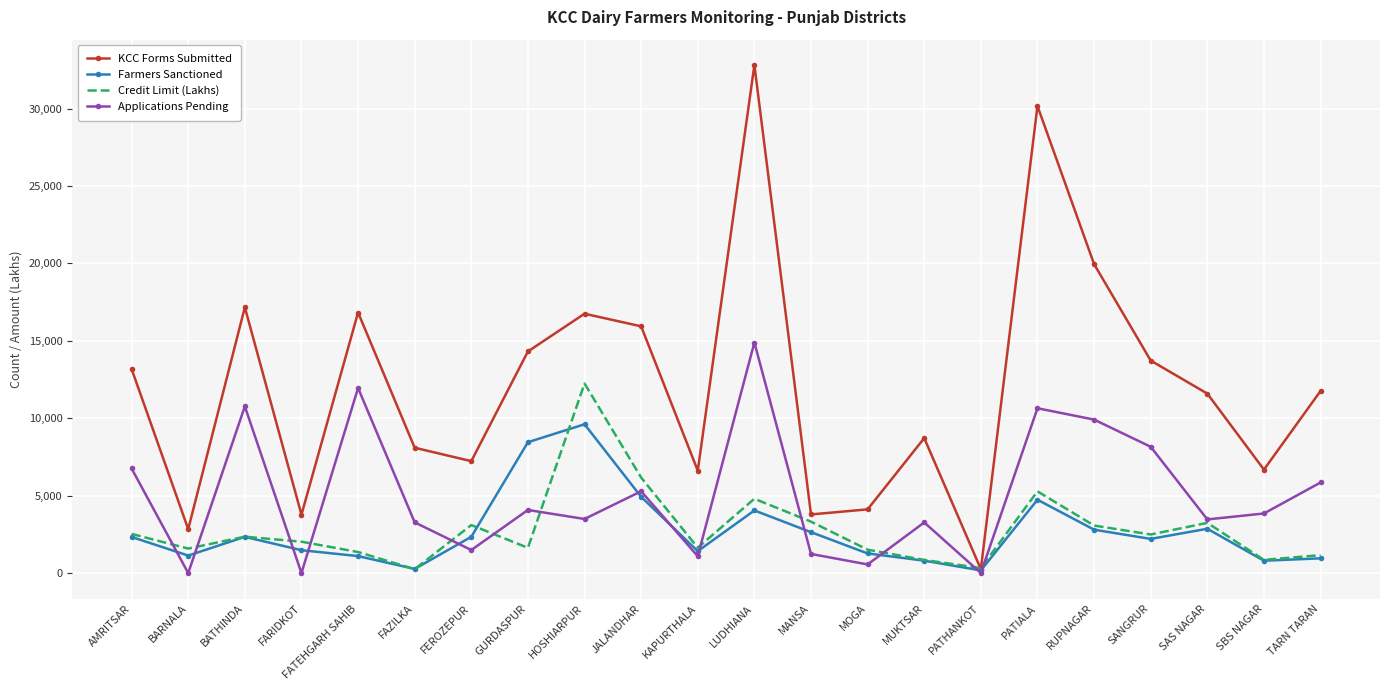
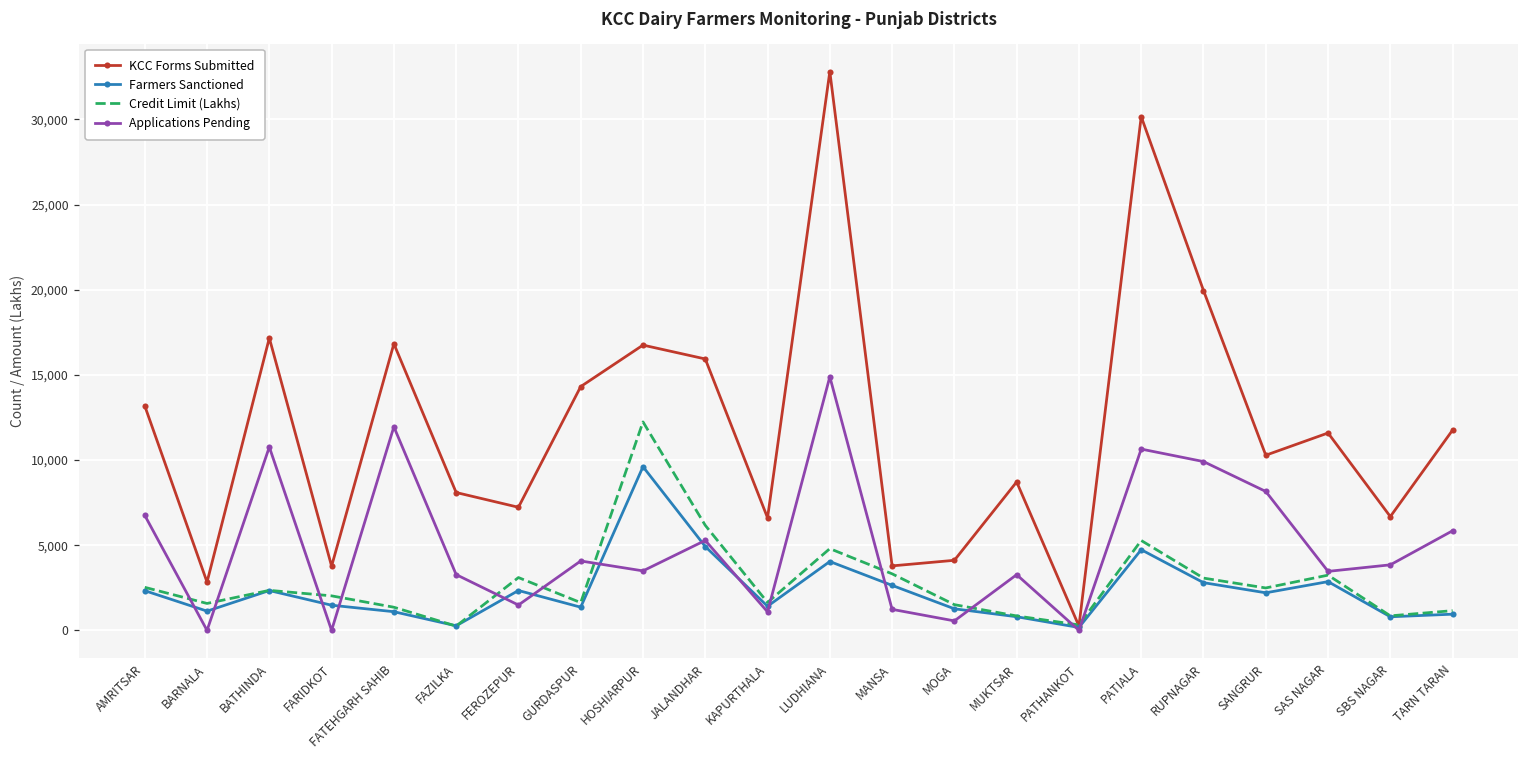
  {
    "KCC Forms Submitted": {
      "AMRITSAR": "13,200",
      "BARNALA": "2,800",
      "BATHINDA": "17,200",
      "FARIDKOT": "3,800",
      "FATEHGARH SAHIB": "16,800",
      "FAZILKA": "8,100",
      "FEROZEPUR": "7,200",
      "GURDASPUR": "14,300",
      "HOSHIARPUR": "16,700",
      "JALANDHAR": "15,900",
      "KAPURTHALA": "6,600",
      "LUDHIANA": "32,800",
      "MANSA": "3,800",
      "MOGA": "4,100",
      "MUKTSAR": "8,700",
      "PATIALA": "30,200",
      "RUPNAGAR": "20,000",
-     "SANGRUR": "13,700",
+     "SANGRUR": "10,300",
      "SAS NAGAR": "11,600",
      "SBS NAGAR": "6,700",
      "TARN TARAN": "11,800"
    },
    "Farmers Sanctioned": {
      "AMRITSAR": "2,300",
      "BARNALA": "1,100",
      "FARIDKOT": "1,500",
      "FATEHGARH SAHIB": "1,100",
      "FEROZEPUR": "2,300",
-     "GURDASPUR": "8,500",
+     "GURDASPUR": "1,400",
      "HOSHIARPUR": "9,600",
      "JALANDHAR": "4,900",
      "KAPURTHALA": "1,400",
      "LUDHIANA": "4,000",
      "MANSA": "2,600",
      "MOGA": "1,300",
      "PATIALA": "4,700",
      "RUPNAGAR": "2,800",
      "SANGRUR": "2,200",
      "SAS NAGAR": "2,900",
      "TARN TARAN": "1,000"
    },
    "Credit Limit (Lakhs)": {
      "AMRITSAR": "2,500",
      "BARNALA": "1,600",
      "FARIDKOT": "2,000",
      "FATEHGARH SAHIB": "1,400",
      "FEROZEPUR": "3,100",
      "GURDASPUR": "1,600",
      "HOSHIARPUR": "12,200",
      "JALANDHAR": "6,200",
      "KAPURTHALA": "1,600",
      "LUDHIANA": "4,800",
      "MANSA": "3,300",
      "MOGA": "1,500",
      "PATIALA": "5,300",
      "RUPNAGAR": "3,100",
      "SANGRUR": "2,500",
      "SAS NAGAR": "3,200",
      "TARN TARAN": "1,200"
    },
    "Applications Pending": {
      "AMRITSAR": "6,800",
      "BARNALA": "0",
      "BATHINDA": "10,800",
      "FARIDKOT": "0",
      "FATEHGARH SAHIB": "12,000",
      "FAZILKA": "3,300",
      "FEROZEPUR": "1,500",
      "GURDASPUR": "4,100",
      "HOSHIARPUR": "3,500",
      "JALANDHAR": "5,300",
      "KAPURTHALA": "1,100",
      "LUDHIANA": "14,900",
      "MANSA": "1,200",
      "MOGA": "600",
      "MUKTSAR": "3,300",
      "PATHANKOT": "0",
      "PATIALA": "10,600",
      "RUPNAGAR": "9,900",
      "SANGRUR": "8,200",
      "SAS NAGAR": "3,500",
      "SBS NAGAR": "3,900",
      "TARN TARAN": "5,900"
    }
  }
